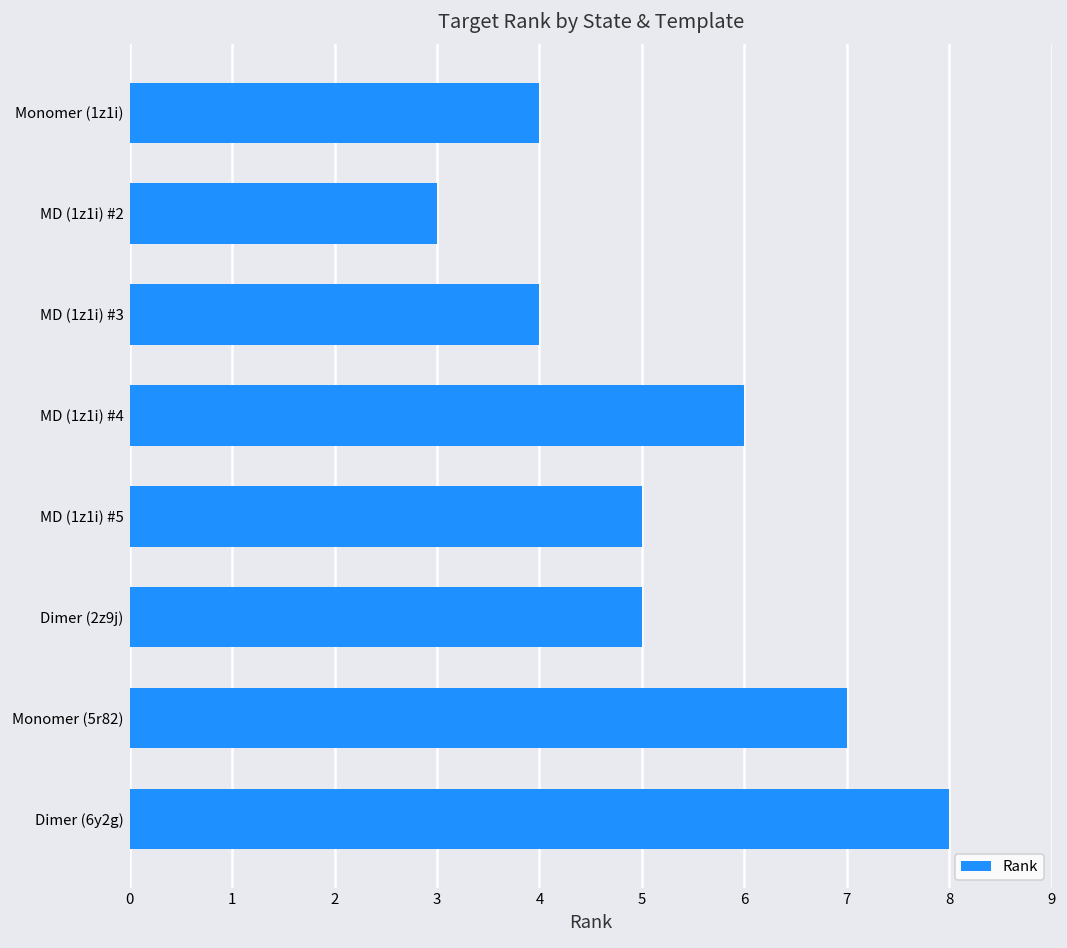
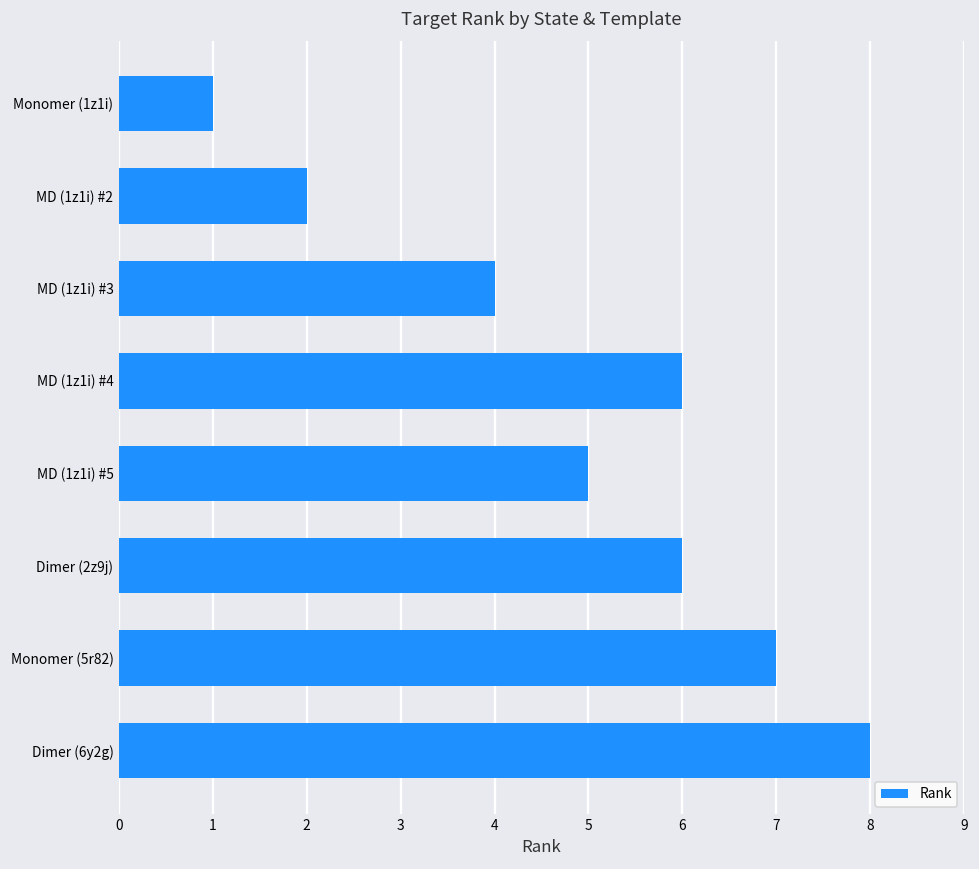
  {
-   "Monomer (1z1i)": 4,
-   "MD (1z1i) #2": 3,
+   "Monomer (1z1i)": 1,
+   "MD (1z1i) #2": 2,
    "MD (1z1i) #3": 4,
    "MD (1z1i) #4": 6,
    "MD (1z1i) #5": 5,
-   "Dimer (2z9j)": 5,
+   "Dimer (2z9j)": 6,
    "Monomer (5r82)": 7,
    "Dimer (6y2g)": 8
  }
